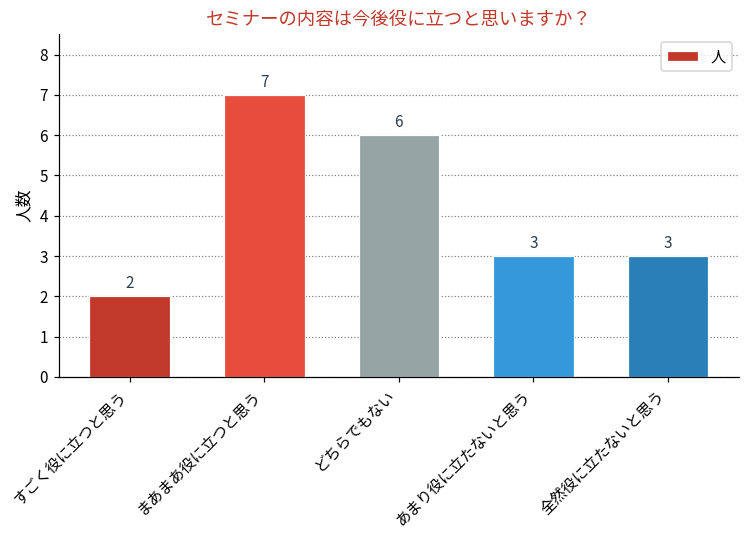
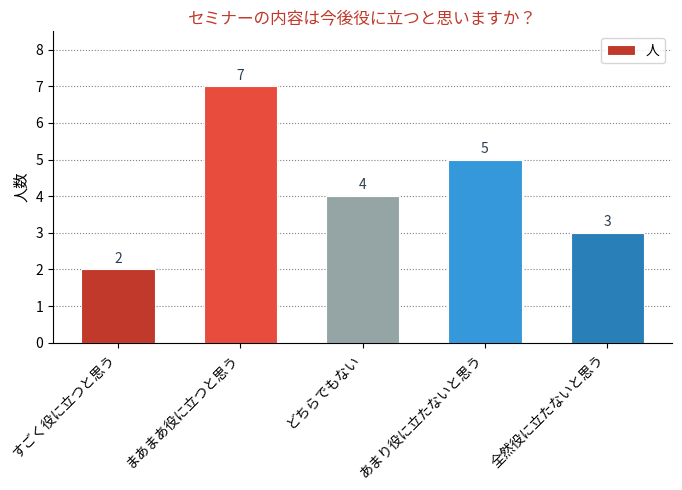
  {
    "すごく役に立つと思う": 2,
    "まあまあ役に立つと思う": 7,
-   "どちらでもない": 6,
-   "あまり役に立たないと思う": 3,
+   "どちらでもない": 4,
+   "あまり役に立たないと思う": 5,
    "全然役に立たないと思う": 3
  }
